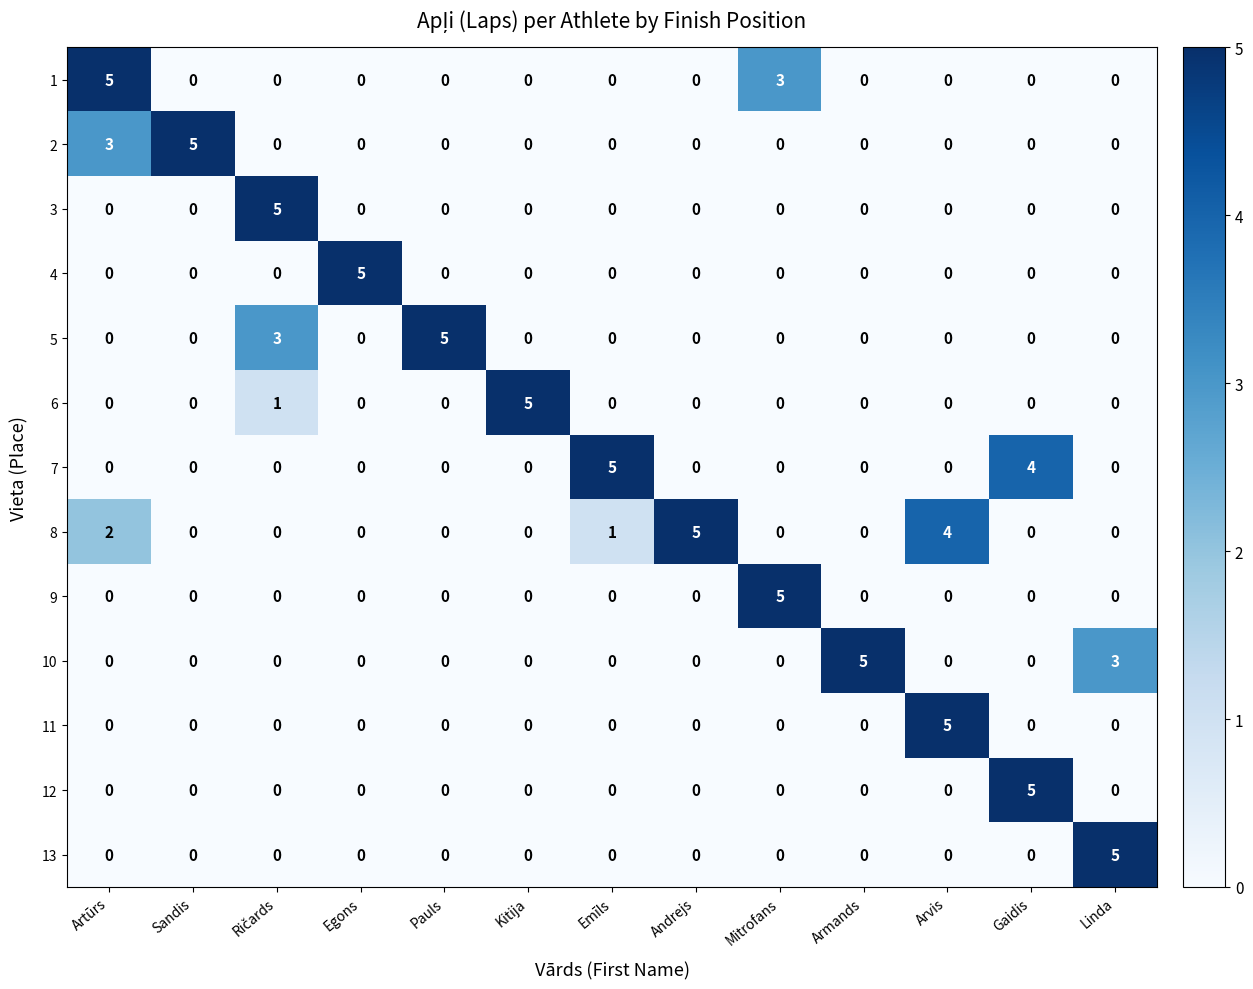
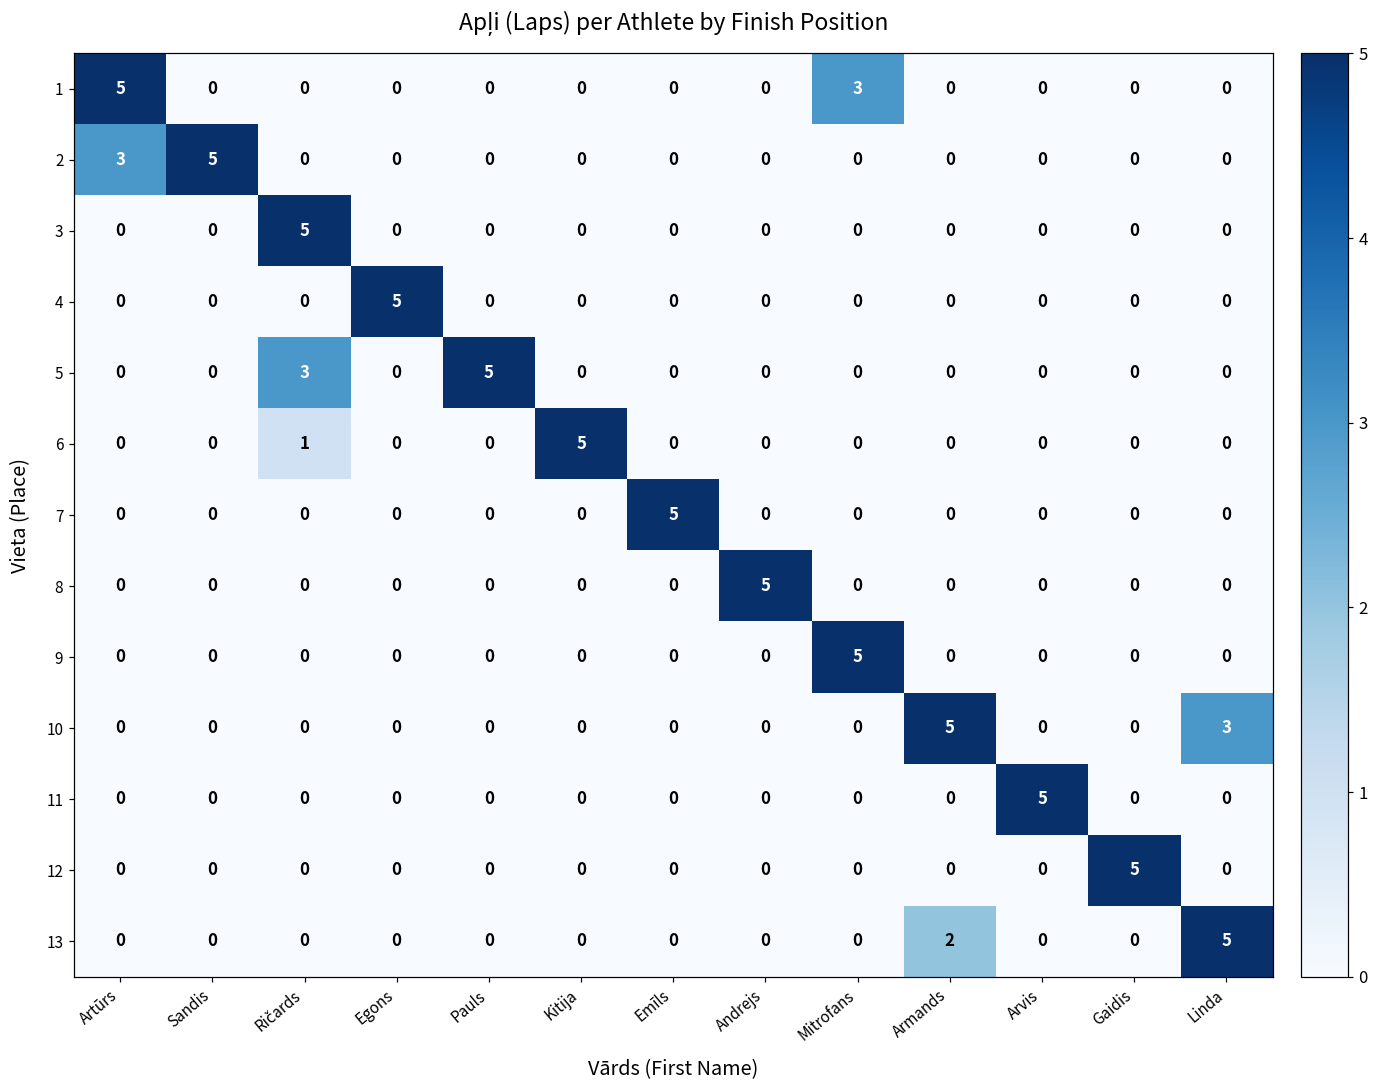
  {
    "1": {
      "Artūrs": 5,
      "Sandis": 0,
      "Ričards": 0,
      "Egons": 0,
      "Pauls": 0,
      "Kitija": 0,
      "Emīls": 0,
      "Andrejs": 0,
      "Mitrofans": 3,
      "Armands": 0,
      "Arvis": 0,
      "Gaidis": 0,
      "Linda": 0
    },
    "2": {
      "Artūrs": 3,
      "Sandis": 5,
      "Ričards": 0,
      "Egons": 0,
      "Pauls": 0,
      "Kitija": 0,
      "Emīls": 0,
      "Andrejs": 0,
      "Mitrofans": 0,
      "Armands": 0,
      "Arvis": 0,
      "Gaidis": 0,
      "Linda": 0
    },
    "3": {
      "Artūrs": 0,
      "Sandis": 0,
      "Ričards": 5,
      "Egons": 0,
      "Pauls": 0,
      "Kitija": 0,
      "Emīls": 0,
      "Andrejs": 0,
      "Mitrofans": 0,
      "Armands": 0,
      "Arvis": 0,
      "Gaidis": 0,
      "Linda": 0
    },
    "4": {
      "Artūrs": 0,
      "Sandis": 0,
      "Ričards": 0,
      "Egons": 5,
      "Pauls": 0,
      "Kitija": 0,
      "Emīls": 0,
      "Andrejs": 0,
      "Mitrofans": 0,
      "Armands": 0,
      "Arvis": 0,
      "Gaidis": 0,
      "Linda": 0
    },
    "5": {
      "Artūrs": 0,
      "Sandis": 0,
      "Ričards": 3,
      "Egons": 0,
      "Pauls": 5,
      "Kitija": 0,
      "Emīls": 0,
      "Andrejs": 0,
      "Mitrofans": 0,
      "Armands": 0,
      "Arvis": 0,
      "Gaidis": 0,
      "Linda": 0
    },
    "6": {
      "Artūrs": 0,
      "Sandis": 0,
      "Ričards": 1,
      "Egons": 0,
      "Pauls": 0,
      "Kitija": 5,
      "Emīls": 0,
      "Andrejs": 0,
      "Mitrofans": 0,
      "Armands": 0,
      "Arvis": 0,
      "Gaidis": 0,
      "Linda": 0
    },
    "7": {
      "Artūrs": 0,
      "Sandis": 0,
      "Ričards": 0,
      "Egons": 0,
      "Pauls": 0,
      "Kitija": 0,
      "Emīls": 5,
      "Andrejs": 0,
      "Mitrofans": 0,
      "Armands": 0,
      "Arvis": 0,
-     "Gaidis": 4,
+     "Gaidis": 0,
      "Linda": 0
    },
    "8": {
-     "Artūrs": 2,
+     "Artūrs": 0,
      "Sandis": 0,
      "Ričards": 0,
      "Egons": 0,
      "Pauls": 0,
      "Kitija": 0,
-     "Emīls": 1,
+     "Emīls": 0,
      "Andrejs": 5,
      "Mitrofans": 0,
      "Armands": 0,
-     "Arvis": 4,
+     "Arvis": 0,
      "Gaidis": 0,
      "Linda": 0
    },
    "9": {
      "Artūrs": 0,
      "Sandis": 0,
      "Ričards": 0,
      "Egons": 0,
      "Pauls": 0,
      "Kitija": 0,
      "Emīls": 0,
      "Andrejs": 0,
      "Mitrofans": 5,
      "Armands": 0,
      "Arvis": 0,
      "Gaidis": 0,
      "Linda": 0
    },
    "10": {
      "Artūrs": 0,
      "Sandis": 0,
      "Ričards": 0,
      "Egons": 0,
      "Pauls": 0,
      "Kitija": 0,
      "Emīls": 0,
      "Andrejs": 0,
      "Mitrofans": 0,
      "Armands": 5,
      "Arvis": 0,
      "Gaidis": 0,
      "Linda": 3
    },
    "11": {
      "Artūrs": 0,
      "Sandis": 0,
      "Ričards": 0,
      "Egons": 0,
      "Pauls": 0,
      "Kitija": 0,
      "Emīls": 0,
      "Andrejs": 0,
      "Mitrofans": 0,
      "Armands": 0,
      "Arvis": 5,
      "Gaidis": 0,
      "Linda": 0
    },
    "12": {
      "Artūrs": 0,
      "Sandis": 0,
      "Ričards": 0,
      "Egons": 0,
      "Pauls": 0,
      "Kitija": 0,
      "Emīls": 0,
      "Andrejs": 0,
      "Mitrofans": 0,
      "Armands": 0,
      "Arvis": 0,
      "Gaidis": 5,
      "Linda": 0
    },
    "13": {
      "Artūrs": 0,
      "Sandis": 0,
      "Ričards": 0,
      "Egons": 0,
      "Pauls": 0,
      "Kitija": 0,
      "Emīls": 0,
      "Andrejs": 0,
      "Mitrofans": 0,
-     "Armands": 0,
+     "Armands": 2,
      "Arvis": 0,
      "Gaidis": 0,
      "Linda": 5
    }
  }
